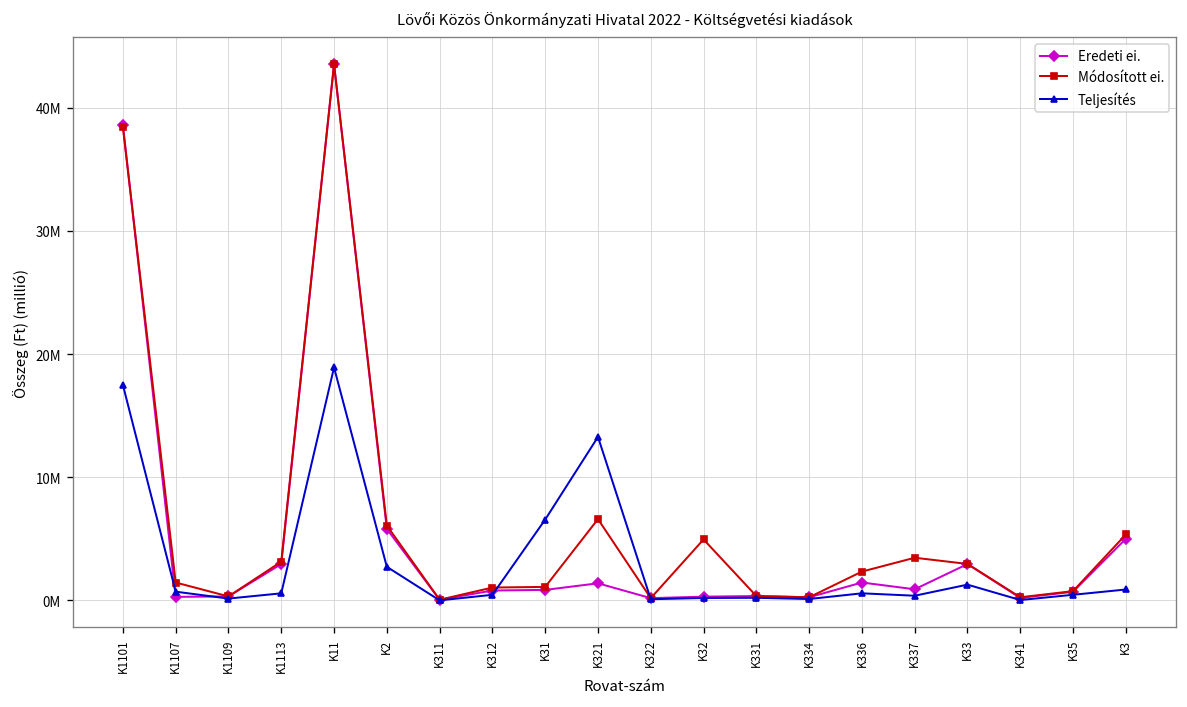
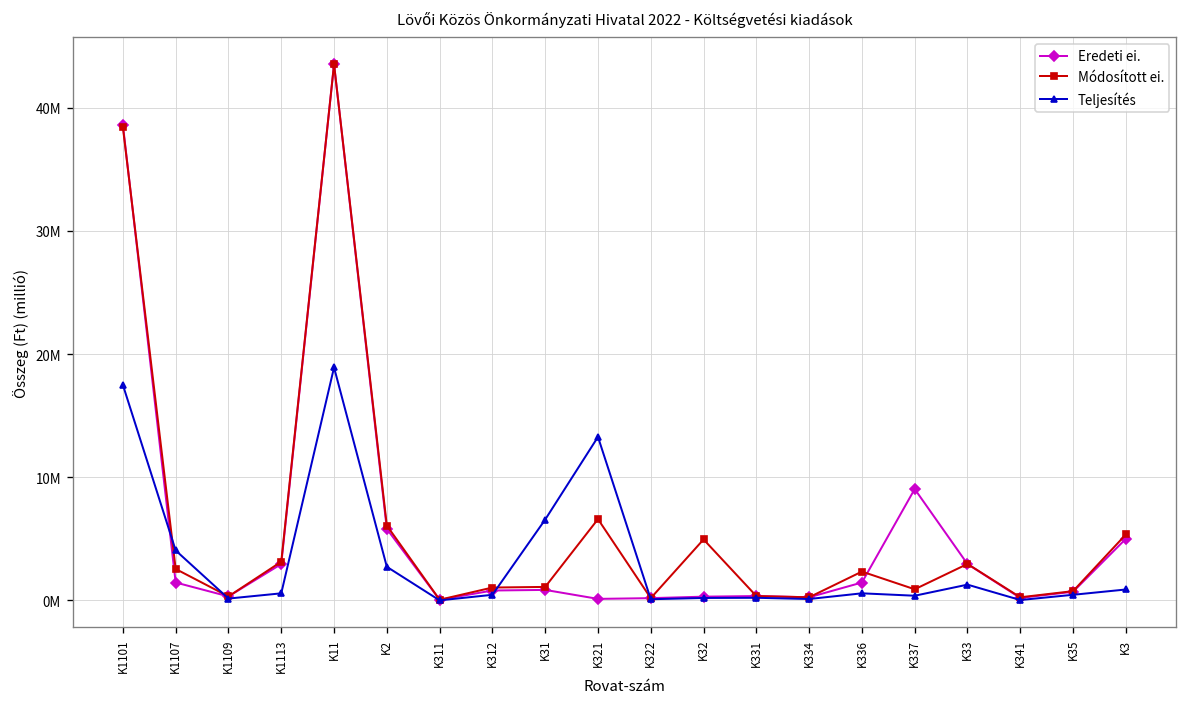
  {
    "Eredeti ei.": {
-     "K1107": 300000,
+     "K1107": 1500000,
      "K2": 5800000,
-     "K321": 1400000,
+     "K321": 100000,
      "K336": 1500000,
-     "K337": 900000,
+     "K337": 9000000,
      "K3": 5000000
    },
    "Módosított ei.": {
-     "K1107": 1500000,
+     "K1107": 2500000,
      "K2": 6100000,
      "K321": 6600000,
      "K32": 4900000,
      "K336": 2300000,
-     "K337": 3500000,
+     "K337": 900000,
      "K3": 5400000
    },
    "Teljesítés": {
      "K1101": 17500000,
-     "K1107": 700000,
+     "K1107": 4100000,
      "K1113": 600000,
      "K11": 18900000,
      "K2": 2700000,
      "K312": 500000,
      "K31": 6600000,
      "K321": 13300000,
      "K336": 600000,
      "K337": 400000,
      "K33": 1300000,
      "K3": 900000
    }
  }
